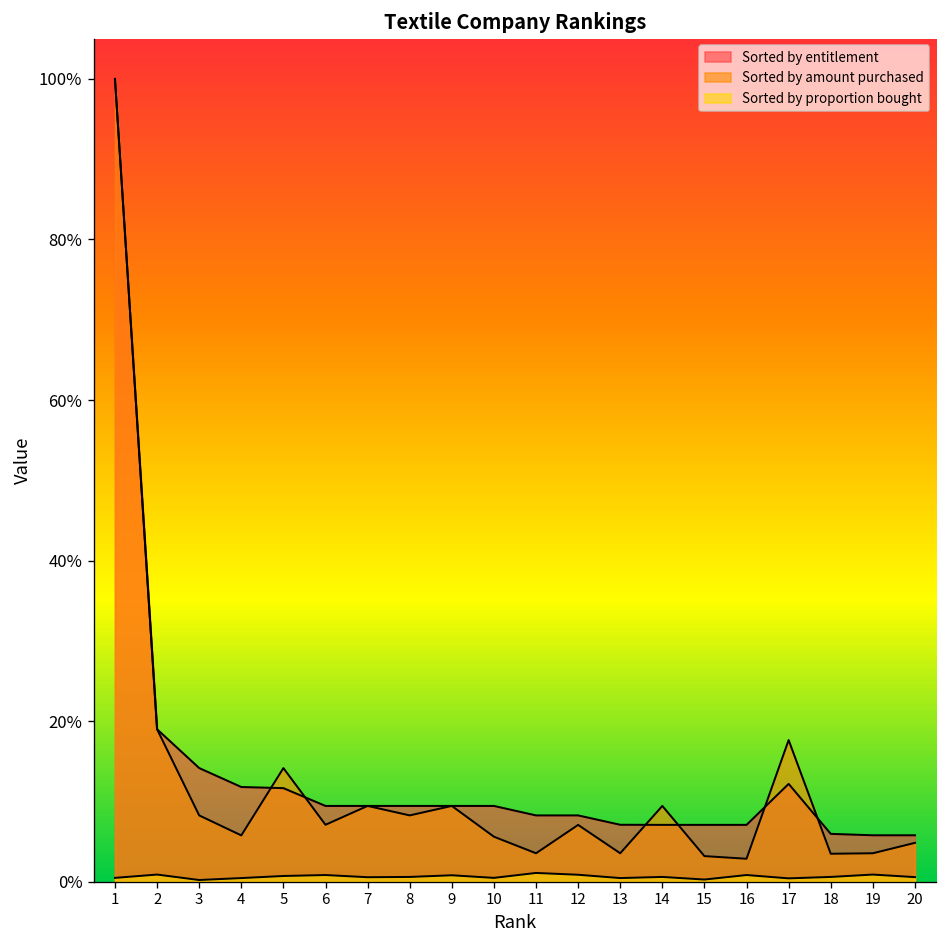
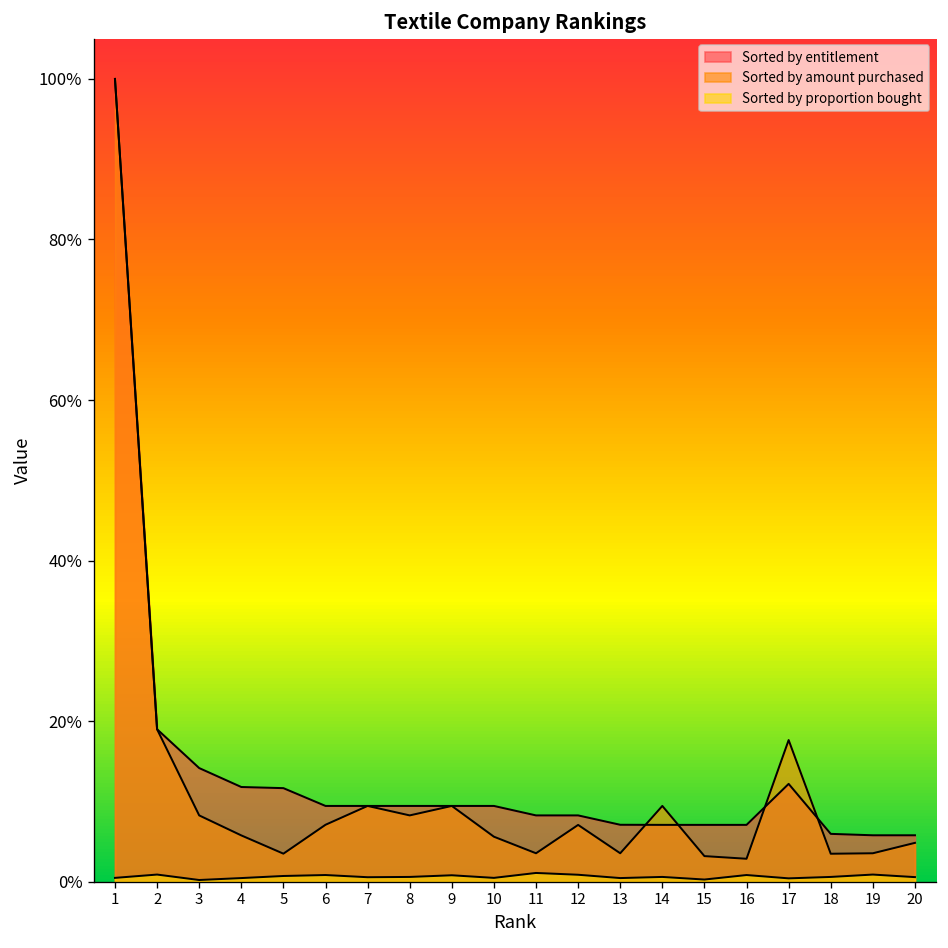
  {
    "Sorted by entitlement": {
      "3": "14%",
      "4": "12%",
      "5": "12%",
      "6": "9%",
      "8": "9%",
      "10": "9%",
      "11": "8%",
      "12": "8%",
      "13": "7%",
      "14": "7%",
      "15": "7%",
      "16": "7%",
      "17": "12%",
      "18": "6%",
      "19": "6%",
      "20": "6%"
    },
    "Sorted by amount purchased": {
      "3": "8%",
      "4": "6%",
-     "5": "14%",
+     "5": "3%",
      "6": "7%",
      "8": "8%",
      "10": "6%",
      "11": "4%",
      "12": "7%",
      "13": "4%",
      "14": "9%",
      "15": "3%",
      "16": "3%",
      "17": "18%",
      "18": "3%",
      "19": "4%",
      "20": "5%"
    },
    "Sorted by proportion bought": {
      "1": "0%",
      "2": "1%",
      "3": "0%",
      "4": "0%",
      "5": "1%",
      "6": "1%",
      "7": "1%",
      "8": "1%",
      "9": "1%",
      "10": "0%",
      "11": "1%",
      "12": "1%",
      "13": "0%",
      "14": "1%",
      "15": "0%",
      "16": "1%",
      "17": "0%",
      "18": "1%",
      "19": "1%",
      "20": "1%"
    }
  }
